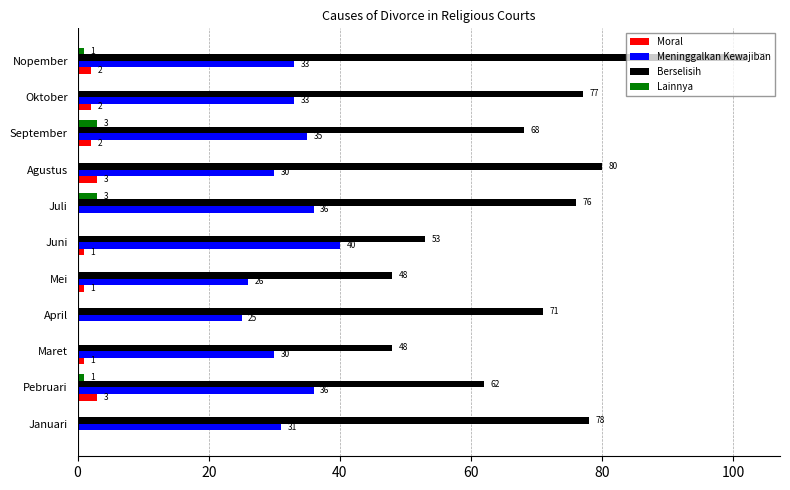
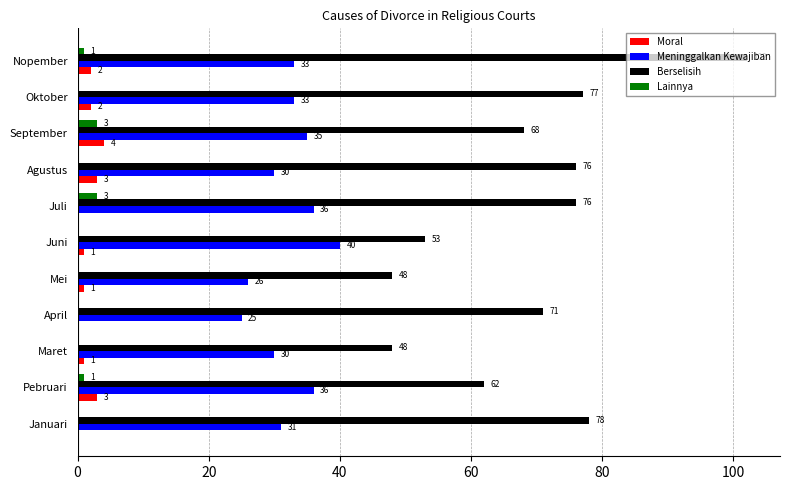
  {
    "Moral": {
      "Nopember": 2,
      "Oktober": 2,
-     "September": 2,
+     "September": 4,
      "Agustus": 3,
      "Juni": 1,
      "Mei": 1,
      "Maret": 1,
      "Pebruari": 3
    },
    "Meninggalkan Kewajiban": {
      "Nopember": 33,
      "Oktober": 33,
      "September": 35,
      "Agustus": 30,
      "Juli": 36,
      "Juni": 40,
      "Mei": 26,
      "April": 25,
      "Maret": 30,
      "Pebruari": 36,
      "Januari": 31
    },
    "Berselisih": {
      "Oktober": 77,
      "September": 68,
-     "Agustus": 80,
+     "Agustus": 76,
      "Juli": 76,
      "Juni": 53,
      "Mei": 48,
      "April": 71,
      "Maret": 48,
      "Pebruari": 62,
      "Januari": 78
    },
    "Lainnya": {
      "Nopember": 1,
      "September": 3,
      "Juli": 3,
      "Pebruari": 1
    }
  }
